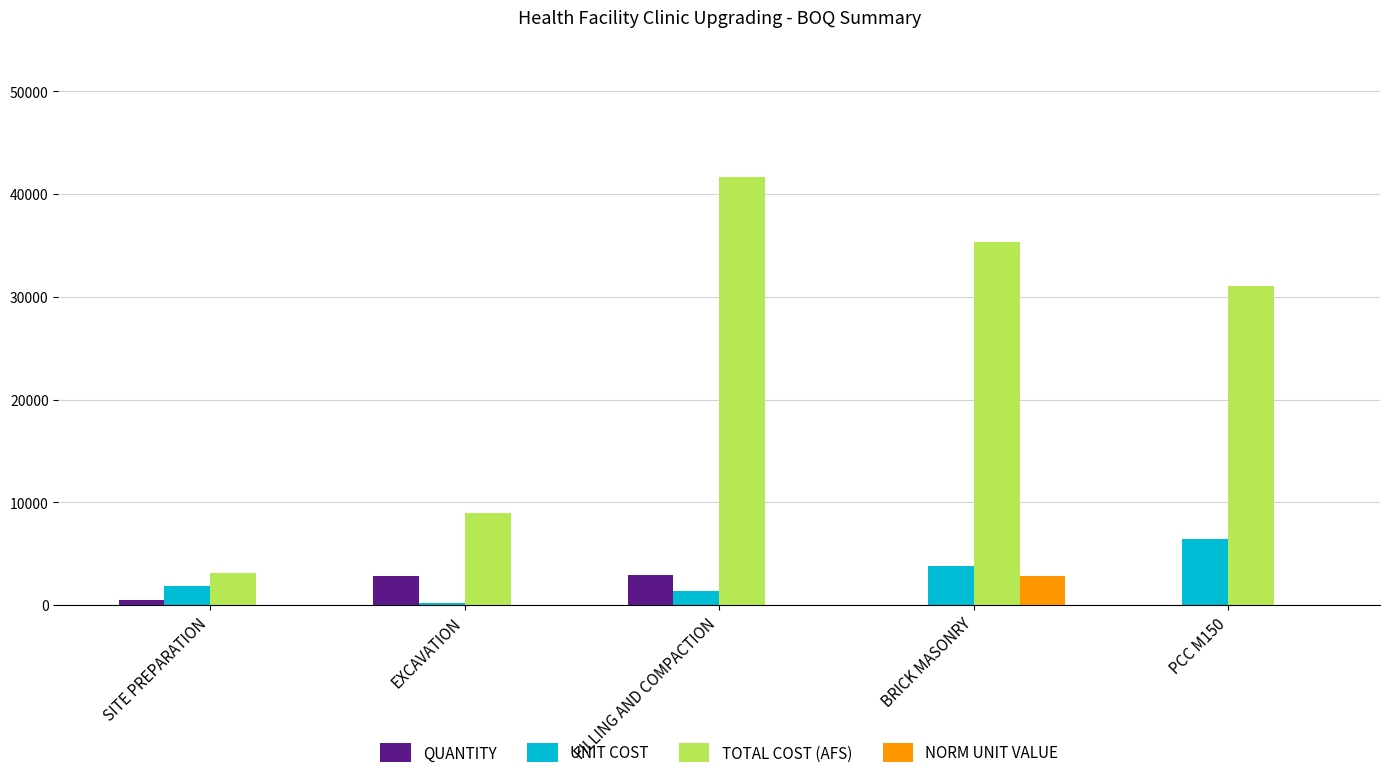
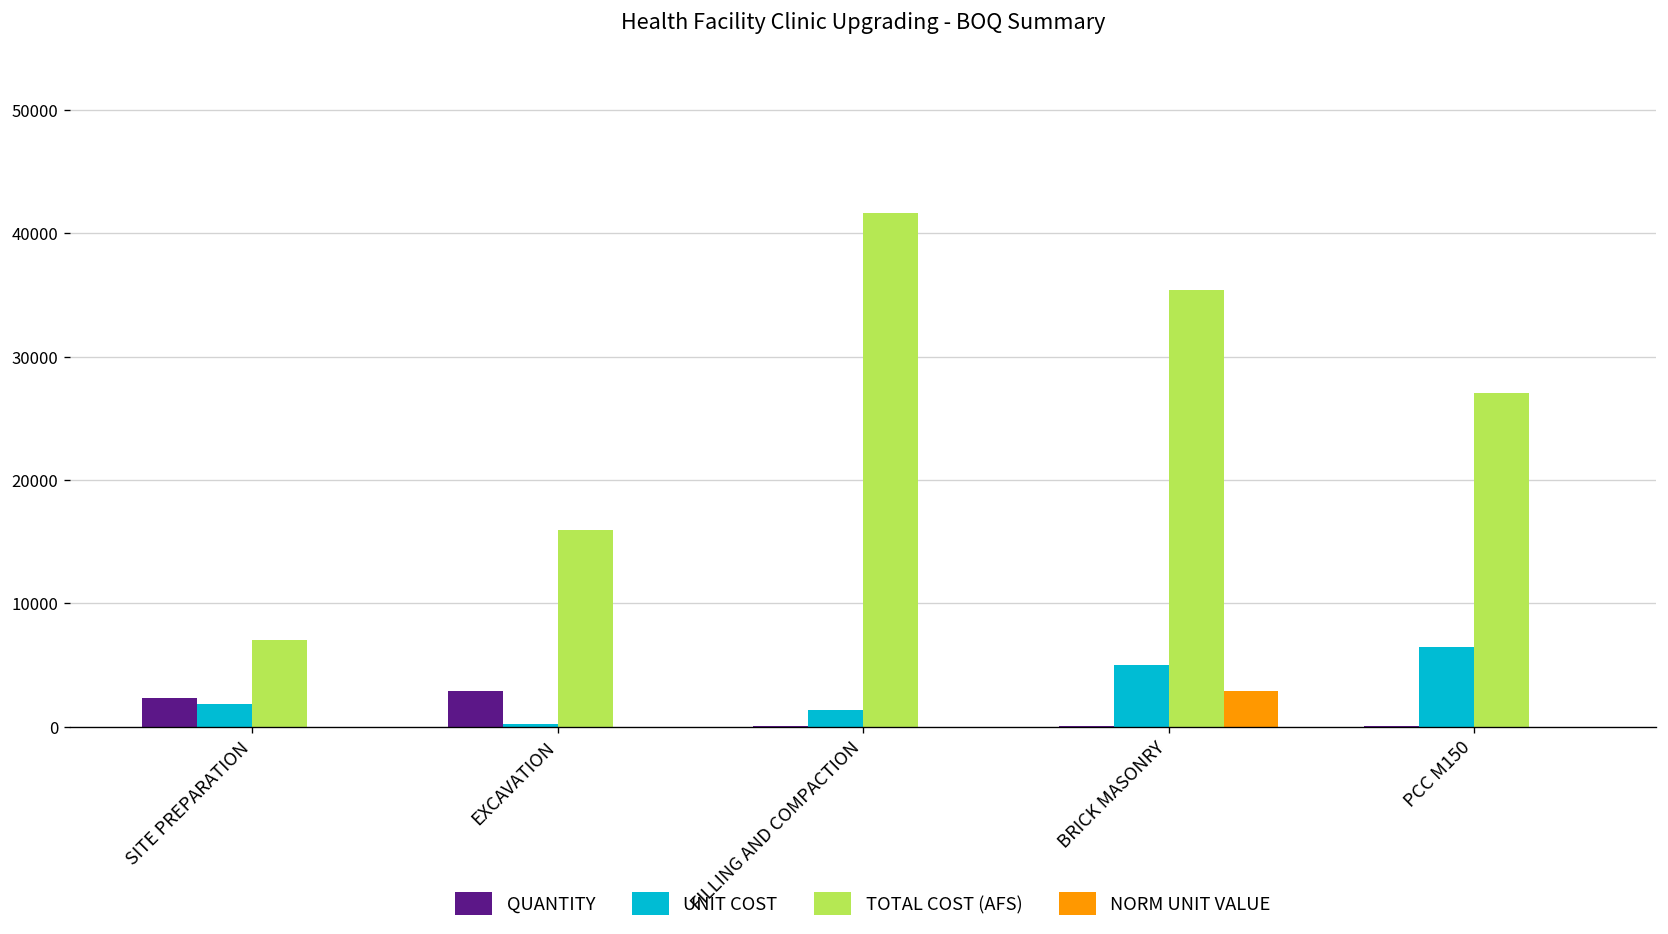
  {
    "QUANTITY": {
-     "SITE PREPARATION": 500,
+     "SITE PREPARATION": 2300,
      "EXCAVATION": 2900,
-     "FILLING AND COMPACTION": 3000
+     "FILLING AND COMPACTION": 100
    },
    "UNIT COST": {
      "SITE PREPARATION": 1900,
      "FILLING AND COMPACTION": 1300,
-     "BRICK MASONRY": 3800,
+     "BRICK MASONRY": 5000,
      "PCC M150": 6400
    },
    "TOTAL COST (AFS)": {
-     "SITE PREPARATION": 3100,
-     "EXCAVATION": 9000,
+     "SITE PREPARATION": 7000,
+     "EXCAVATION": 15900,
      "FILLING AND COMPACTION": 41600,
      "BRICK MASONRY": 35400,
-     "PCC M150": 31100
+     "PCC M150": 27000
    },
    "NORM UNIT VALUE": {
      "BRICK MASONRY": 2900
    }
  }
